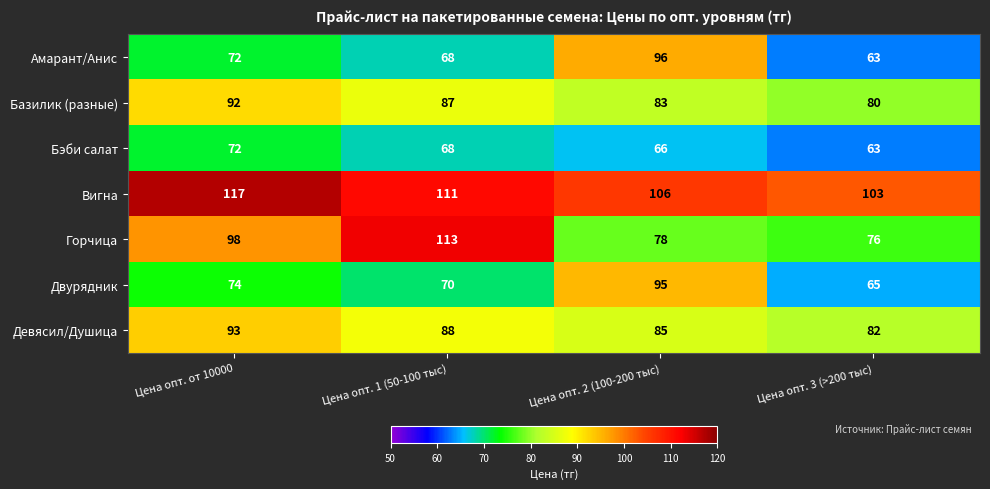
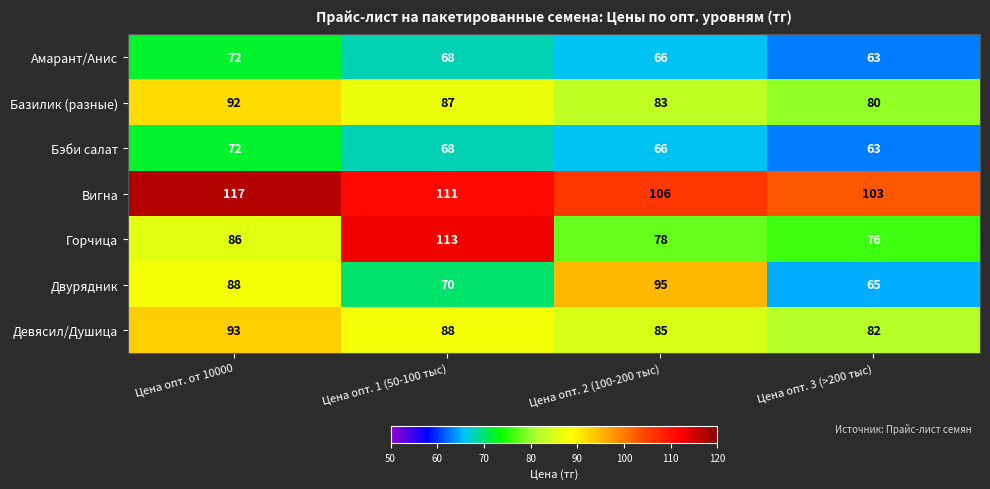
  {
    "Амарант/Анис": {
      "Цена опт. от 10000": 72,
      "Цена опт. 1 (50-100 тыс)": 68,
-     "Цена опт. 2 (100-200 тыс)": 96,
+     "Цена опт. 2 (100-200 тыс)": 66,
      "Цена опт. 3 (>200 тыс)": 63
    },
    "Базилик (разные)": {
      "Цена опт. от 10000": 92,
      "Цена опт. 1 (50-100 тыс)": 87,
      "Цена опт. 2 (100-200 тыс)": 83,
      "Цена опт. 3 (>200 тыс)": 80
    },
    "Бэби салат": {
      "Цена опт. от 10000": 72,
      "Цена опт. 1 (50-100 тыс)": 68,
      "Цена опт. 2 (100-200 тыс)": 66,
      "Цена опт. 3 (>200 тыс)": 63
    },
    "Вигна": {
      "Цена опт. от 10000": 117,
      "Цена опт. 1 (50-100 тыс)": 111,
      "Цена опт. 2 (100-200 тыс)": 106,
      "Цена опт. 3 (>200 тыс)": 103
    },
    "Горчица": {
-     "Цена опт. от 10000": 98,
+     "Цена опт. от 10000": 86,
      "Цена опт. 1 (50-100 тыс)": 113,
      "Цена опт. 2 (100-200 тыс)": 78,
      "Цена опт. 3 (>200 тыс)": 76
    },
    "Двурядник": {
-     "Цена опт. от 10000": 74,
+     "Цена опт. от 10000": 88,
      "Цена опт. 1 (50-100 тыс)": 70,
      "Цена опт. 2 (100-200 тыс)": 95,
      "Цена опт. 3 (>200 тыс)": 65
    },
    "Девясил/Душица": {
      "Цена опт. от 10000": 93,
      "Цена опт. 1 (50-100 тыс)": 88,
      "Цена опт. 2 (100-200 тыс)": 85,
      "Цена опт. 3 (>200 тыс)": 82
    }
  }
